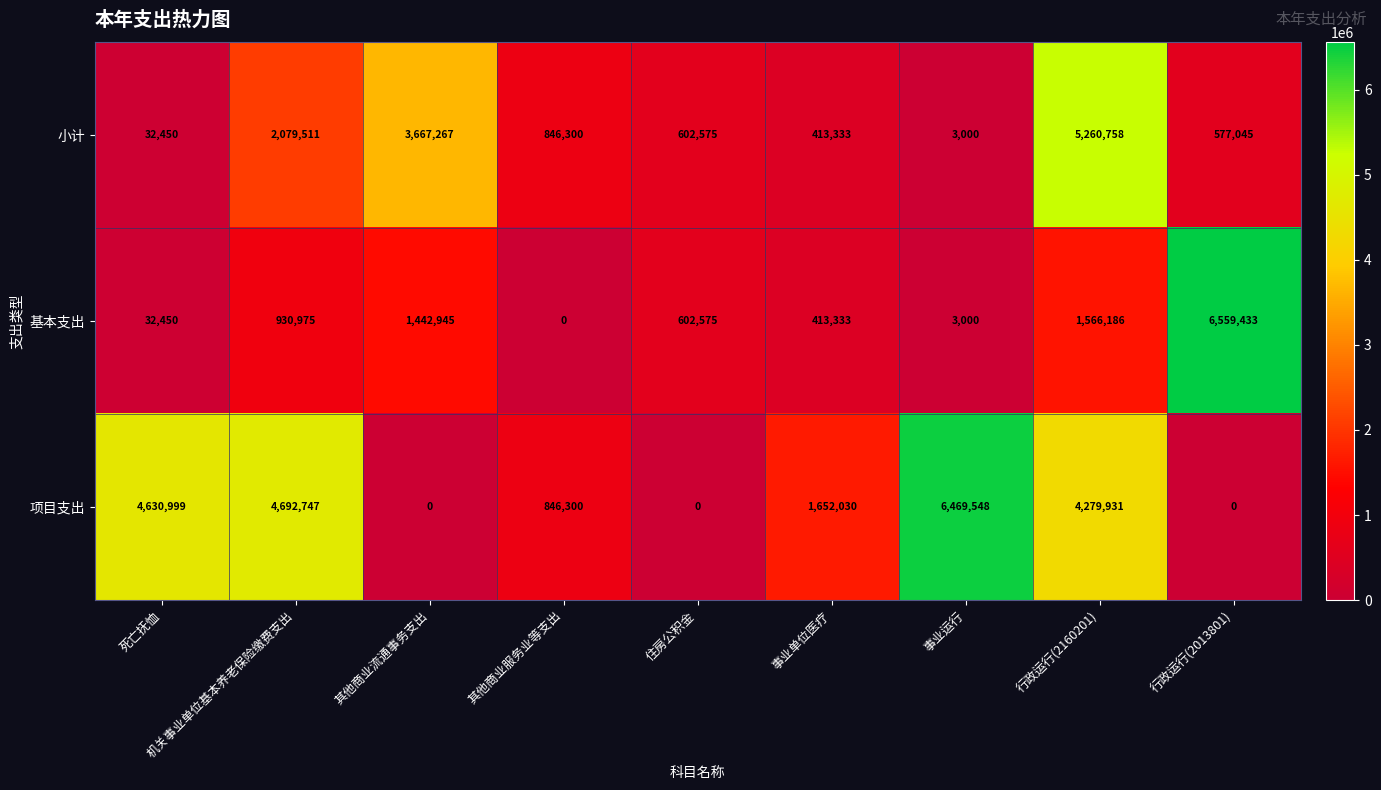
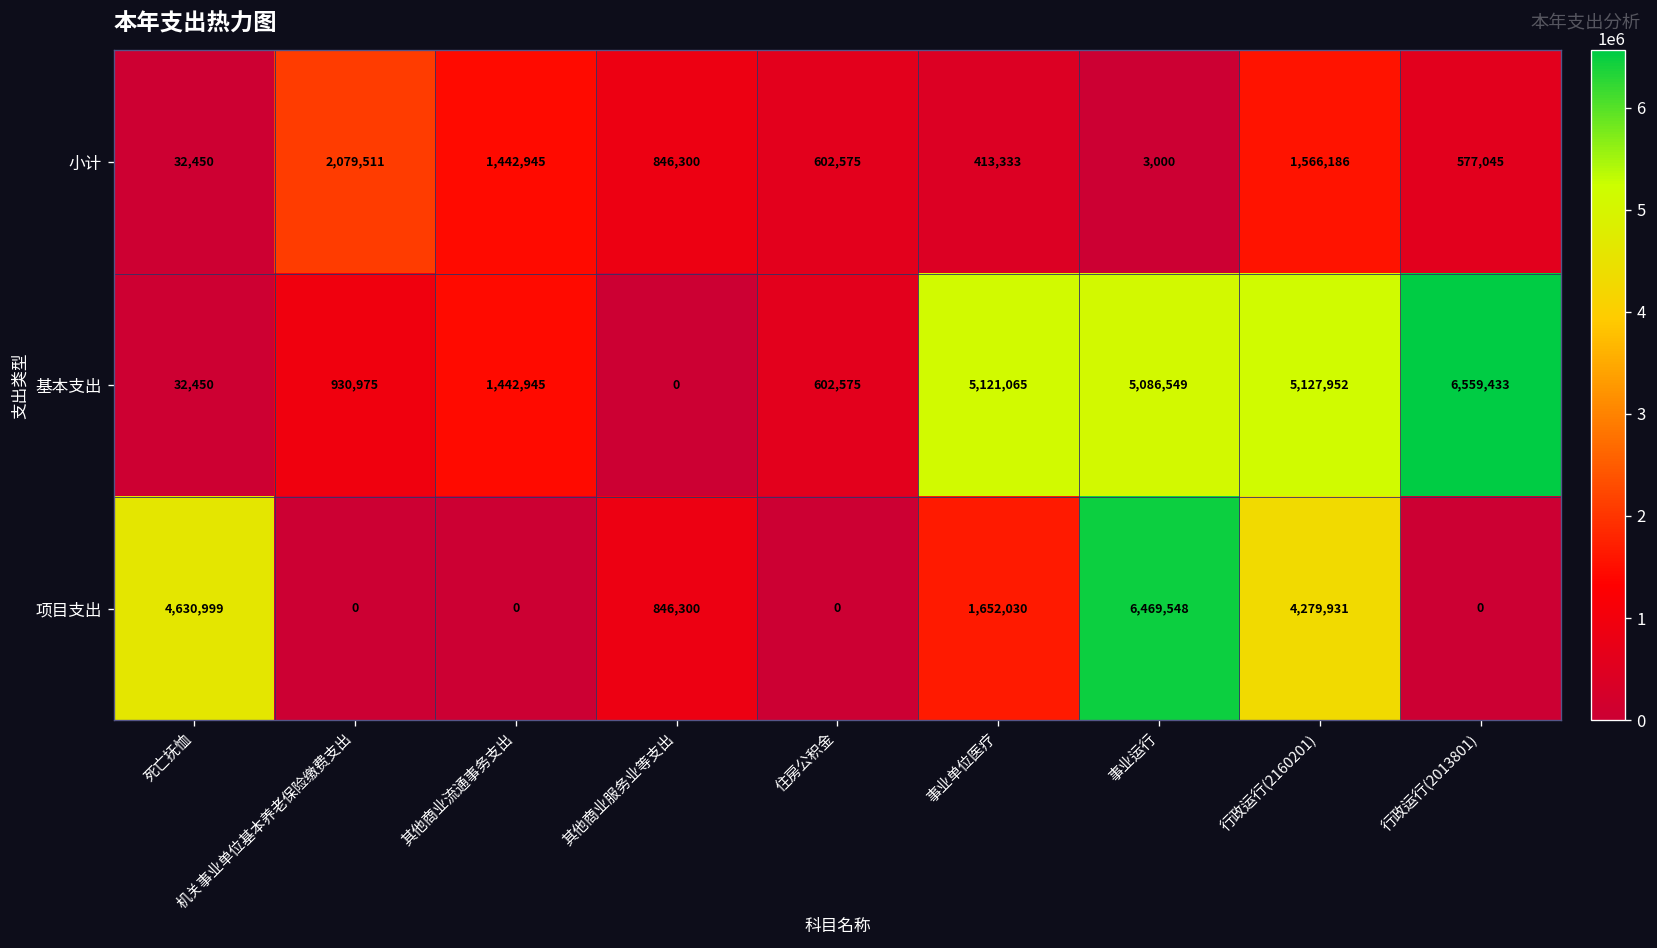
  {
    "小计": {
      "死亡抚恤": "32,450",
      "机关事业单位基本养老保险缴费支出": "2,079,511",
-     "其他商业流通事务支出": "3,667,267",
+     "其他商业流通事务支出": "1,442,945",
      "其他商业服务业等支出": "846,300",
      "住房公积金": "602,575",
      "事业单位医疗": "413,333",
      "事业运行": "3,000",
-     "行政运行(2160201)": "5,260,758",
+     "行政运行(2160201)": "1,566,186",
      "行政运行(2013801)": "577,045"
    },
    "基本支出": {
      "死亡抚恤": "32,450",
      "机关事业单位基本养老保险缴费支出": "930,975",
      "其他商业流通事务支出": "1,442,945",
      "其他商业服务业等支出": "0",
      "住房公积金": "602,575",
-     "事业单位医疗": "413,333",
-     "事业运行": "3,000",
-     "行政运行(2160201)": "1,566,186",
+     "事业单位医疗": "5,121,065",
+     "事业运行": "5,086,549",
+     "行政运行(2160201)": "5,127,952",
      "行政运行(2013801)": "6,559,433"
    },
    "项目支出": {
      "死亡抚恤": "4,630,999",
-     "机关事业单位基本养老保险缴费支出": "4,692,747",
+     "机关事业单位基本养老保险缴费支出": "0",
      "其他商业流通事务支出": "0",
      "其他商业服务业等支出": "846,300",
      "住房公积金": "0",
      "事业单位医疗": "1,652,030",
      "事业运行": "6,469,548",
      "行政运行(2160201)": "4,279,931",
      "行政运行(2013801)": "0"
    }
  }
